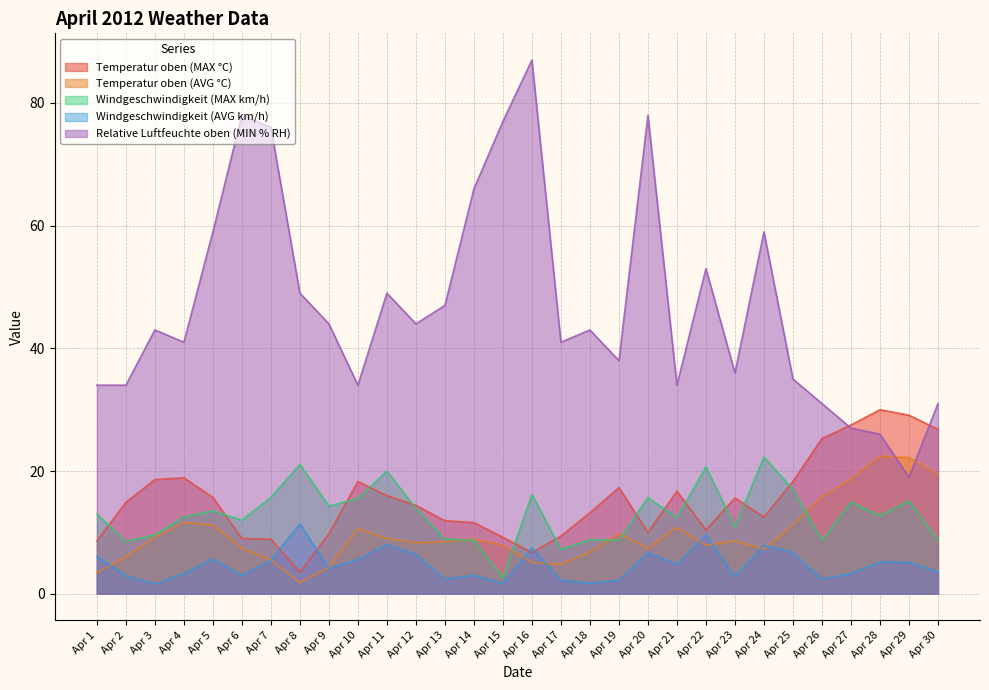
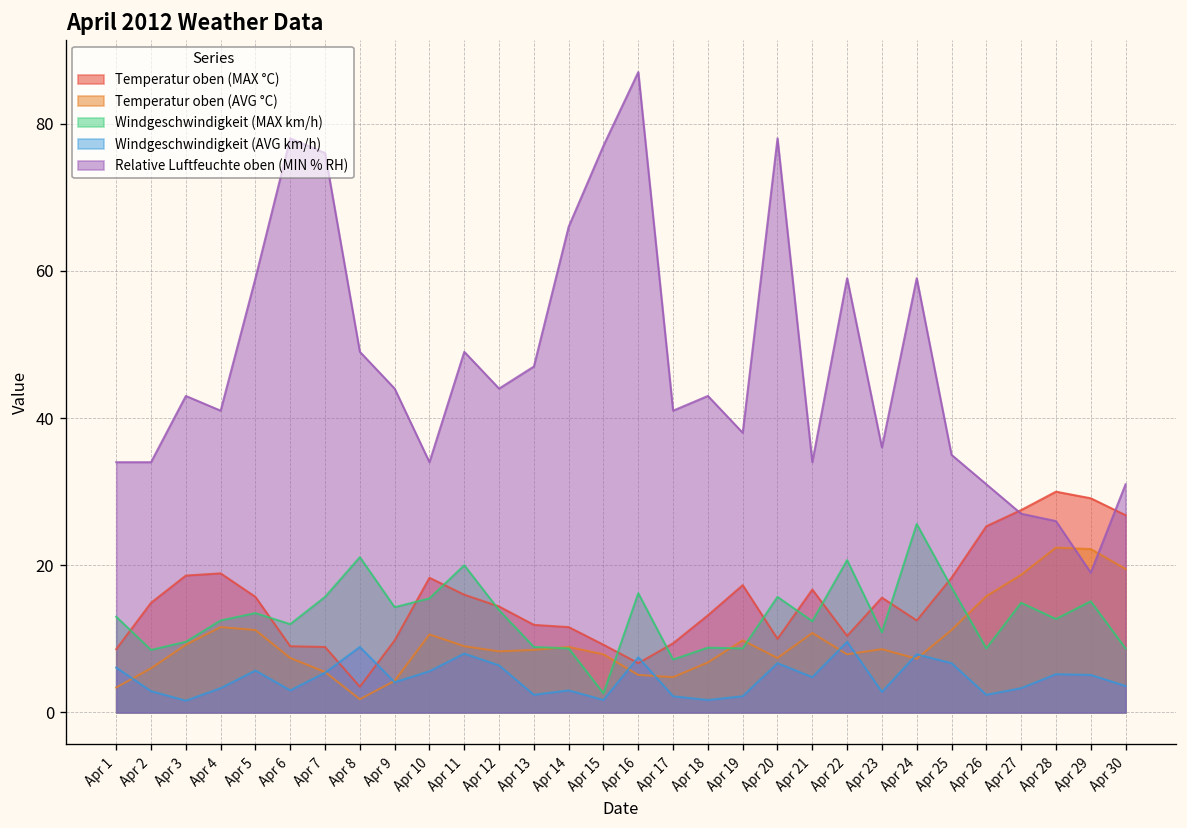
  {
    "Windgeschwindigkeit (MAX km/h)": {
      "Apr 1": 13,
      "Apr 2": 9,
      "Apr 4": 13,
      "Apr 5": 14,
      "Apr 6": 12,
      "Apr 7": 16,
      "Apr 8": 21,
      "Apr 9": 14,
      "Apr 10": 16,
      "Apr 11": 20,
      "Apr 12": 14,
      "Apr 15": 3,
      "Apr 16": 16,
      "Apr 17": 7,
      "Apr 18": 9,
      "Apr 19": 9,
      "Apr 20": 16,
      "Apr 21": 12,
      "Apr 22": 21,
      "Apr 23": 11,
-     "Apr 24": 22,
+     "Apr 24": 26,
      "Apr 25": 17,
      "Apr 26": 9,
      "Apr 27": 15,
      "Apr 28": 13,
      "Apr 29": 15,
      "Apr 30": 9
    },
    "Windgeschwindigkeit (AVG km/h)": {
      "Apr 1": 6,
      "Apr 2": 3,
      "Apr 3": 2,
      "Apr 4": 3,
      "Apr 5": 6,
      "Apr 6": 3,
-     "Apr 8": 11,
+     "Apr 8": 9,
      "Apr 10": 6,
      "Apr 11": 8,
      "Apr 12": 6,
      "Apr 13": 2,
      "Apr 14": 3,
      "Apr 15": 2,
      "Apr 16": 8,
      "Apr 17": 2,
      "Apr 18": 2,
      "Apr 19": 2,
      "Apr 20": 7,
      "Apr 21": 5,
      "Apr 22": 10,
      "Apr 23": 3,
      "Apr 24": 8,
      "Apr 25": 7,
      "Apr 26": 2,
      "Apr 27": 3,
      "Apr 28": 5,
      "Apr 29": 5,
      "Apr 30": 4
    },
    "Relative Luftfeuchte oben (MIN % RH)": {
      "Apr 1": 34,
      "Apr 2": 34,
      "Apr 3": 43,
      "Apr 4": 41,
      "Apr 5": 59,
      "Apr 8": 49,
      "Apr 9": 44,
      "Apr 10": 34,
      "Apr 11": 49,
      "Apr 12": 44,
      "Apr 13": 47,
      "Apr 14": 66,
      "Apr 15": 77,
      "Apr 16": 87,
      "Apr 17": 41,
      "Apr 18": 43,
      "Apr 19": 38,
      "Apr 20": 78,
      "Apr 21": 34,
-     "Apr 22": 53,
+     "Apr 22": 59,
      "Apr 23": 36,
      "Apr 24": 59,
      "Apr 25": 35,
      "Apr 26": 31,
      "Apr 27": 27,
      "Apr 28": 26,
      "Apr 29": 19,
      "Apr 30": 31
    }
  }
